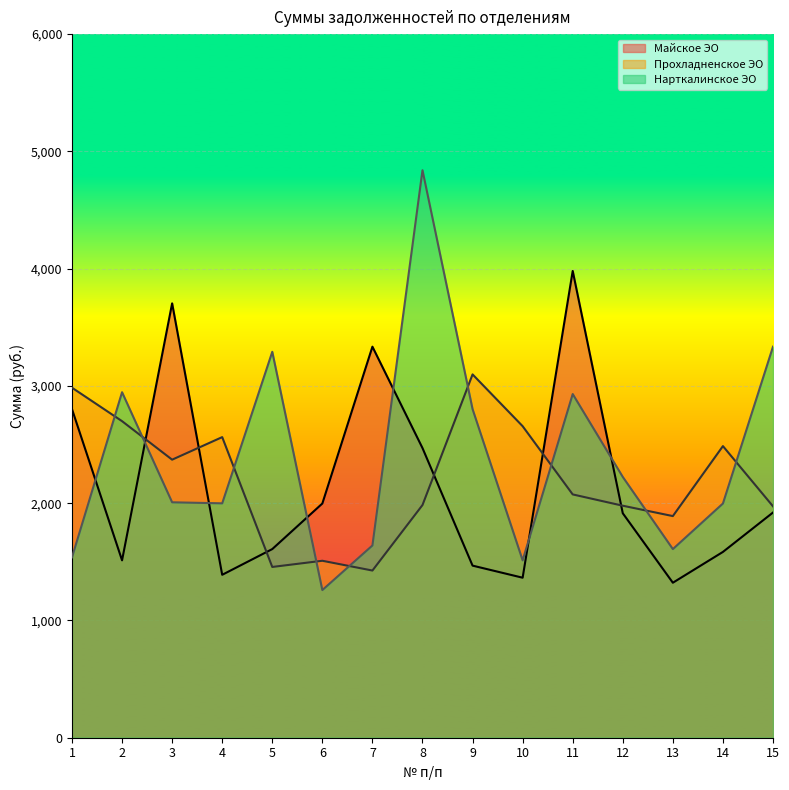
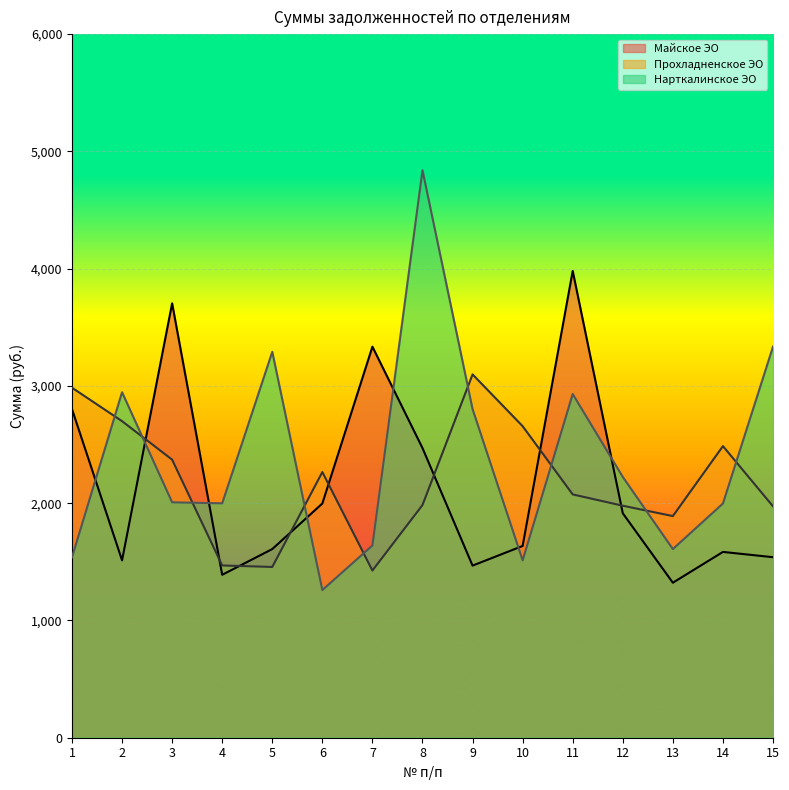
  {
    "Майское ЭО": {
      "1": "2,800",
      "2": "1,510",
      "3": "3,700",
      "4": "1,390",
      "5": "1,610",
      "6": "2,000",
      "7": "3,330",
      "8": "2,470",
      "9": "1,470",
-     "10": "1,360",
+     "10": "1,640",
      "11": "3,980",
      "12": "1,910",
      "13": "1,320",
      "14": "1,580",
-     "15": "1,920"
+     "15": "1,540"
    },
    "Прохладненское ЭО": {
      "1": "2,980",
      "2": "2,700",
      "3": "2,370",
-     "4": "2,560",
+     "4": "1,470",
      "5": "1,460",
-     "6": "1,510",
+     "6": "2,270",
      "7": "1,430",
      "8": "1,980",
      "9": "3,100",
      "10": "2,660",
      "11": "2,070",
      "12": "1,980",
      "13": "1,890",
      "14": "2,490",
      "15": "1,970"
    },
    "Нарткалинское ЭО": {
      "1": "1,540",
      "2": "2,950",
      "3": "2,010",
      "4": "2,000",
      "5": "3,290",
      "6": "1,260",
      "7": "1,640",
      "8": "4,840",
      "9": "2,800",
      "10": "1,510",
      "11": "2,930",
      "12": "2,220",
      "13": "1,610",
      "14": "2,000",
      "15": "3,330"
    }
  }
